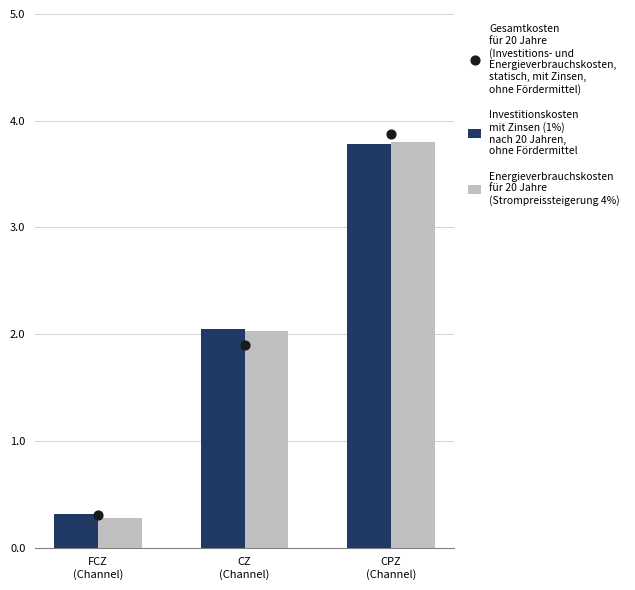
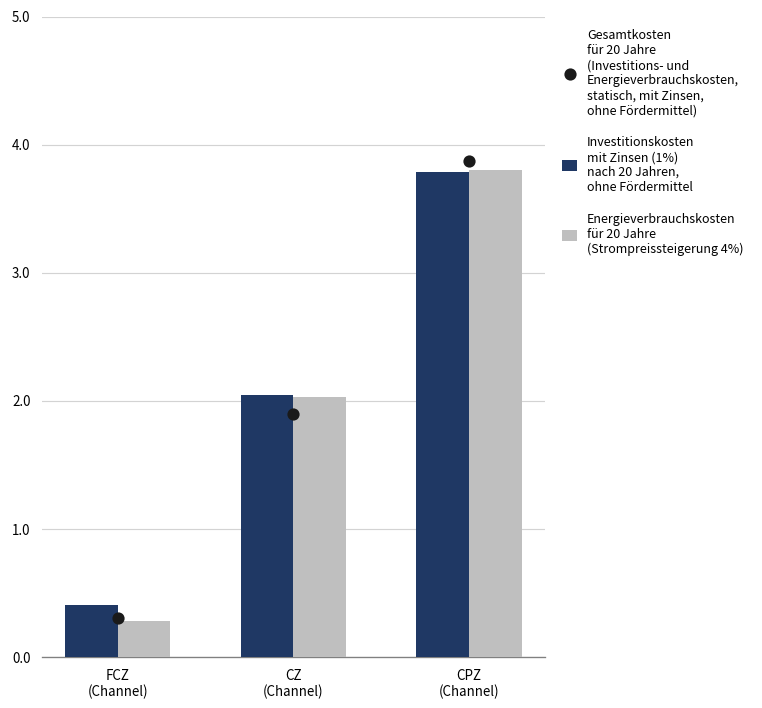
  {
    "Investitionskosten mit Zinsen (1%) nach 20 Jahren, ohne Fördermittel": {
-     "FCZ (Channel)": 0.32,
+     "FCZ (Channel)": 0.41,
      "CZ (Channel)": 2.05,
      "CPZ (Channel)": 3.79
    },
    "Energieverbrauchskosten für 20 Jahre (Strompreissteigerung 4%)": {
      "FCZ (Channel)": 0.28,
      "CZ (Channel)": 2.03,
      "CPZ (Channel)": 3.80
    }
  }
